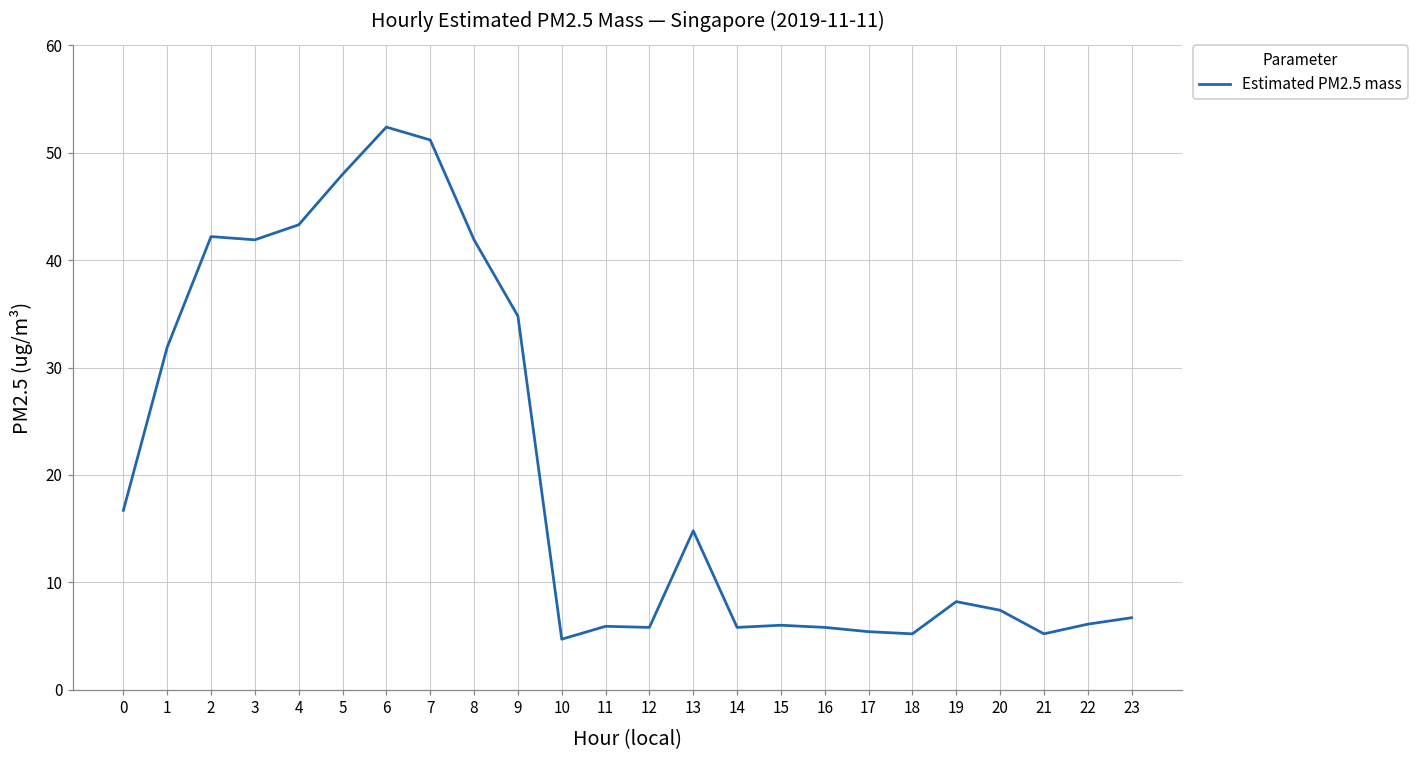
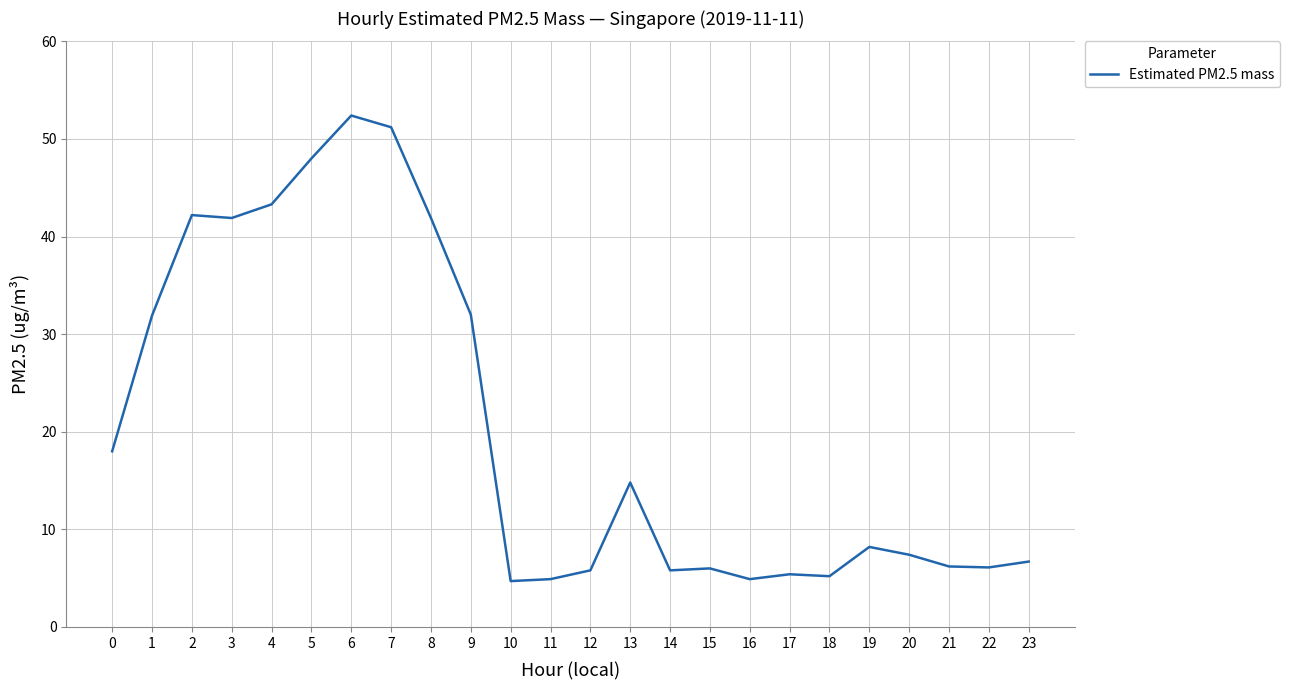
  {
-   "0": 17,
+   "0": 18,
    "1": 32,
    "2": 42,
    "3": 42,
    "4": 43,
    "5": 48,
    "6": 52,
    "7": 51,
    "8": 42,
-   "9": 35,
+   "9": 32,
    "10": 5,
-   "11": 6,
+   "11": 5,
    "12": 6,
    "13": 15,
    "14": 6,
    "15": 6,
-   "16": 6,
+   "16": 5,
    "17": 5,
    "18": 5,
    "19": 8,
    "20": 7,
-   "21": 5,
+   "21": 6,
    "22": 6,
    "23": 7
  }
